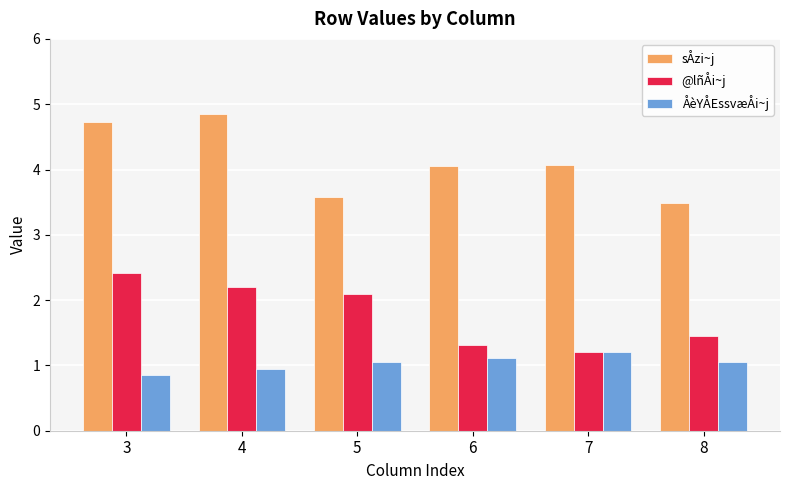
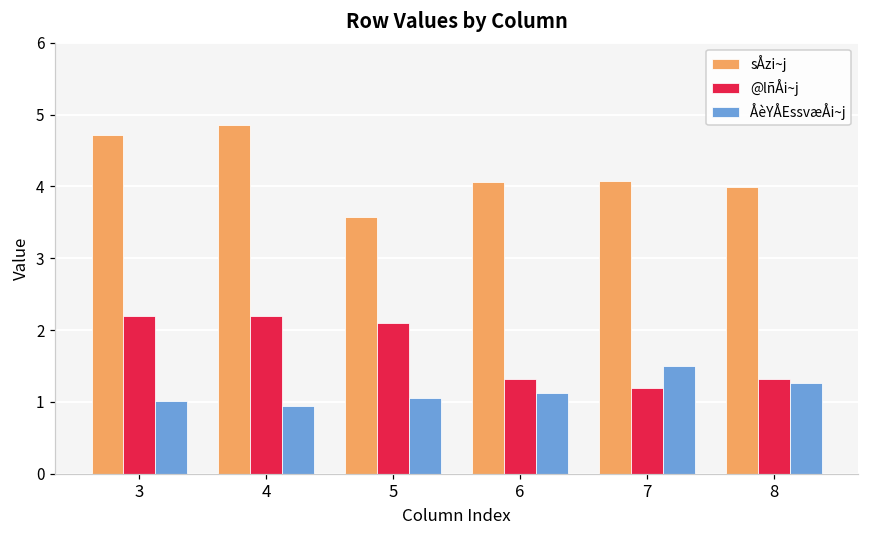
  {
    "sÅzi~j": {
      "3": 4.7,
      "4": 4.9,
      "5": 3.6,
      "6": 4.1,
      "7": 4.1,
-     "8": 3.5
+     "8": 4.0
    },
    "@lñÅi~j": {
-     "3": 2.4,
+     "3": 2.2,
      "4": 2.2,
      "5": 2.1,
      "6": 1.3,
      "7": 1.2,
-     "8": 1.5
+     "8": 1.3
    },
    "ÅèYÅEssvæÅi~j": {
-     "3": 0.9,
+     "3": 1.0,
      "4": 0.9,
      "5": 1.1,
      "6": 1.1,
-     "7": 1.2,
-     "8": 1.1
+     "7": 1.5,
+     "8": 1.3
    }
  }
